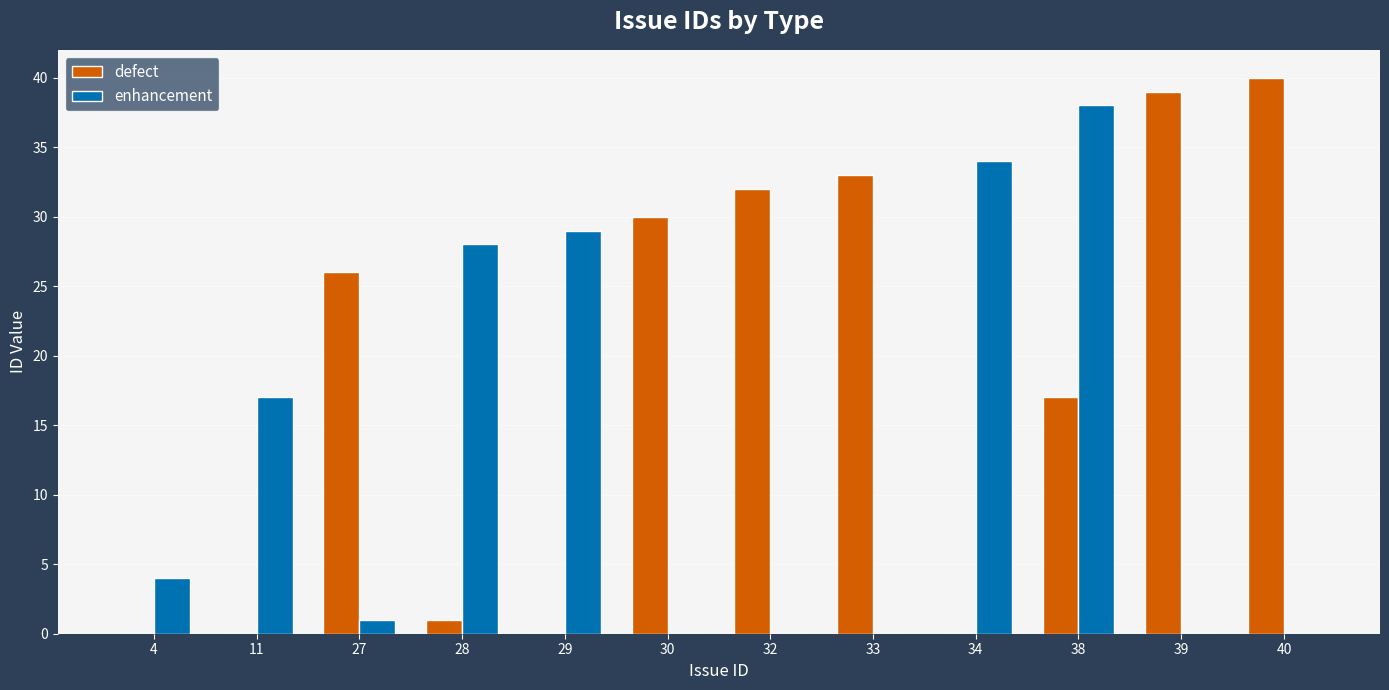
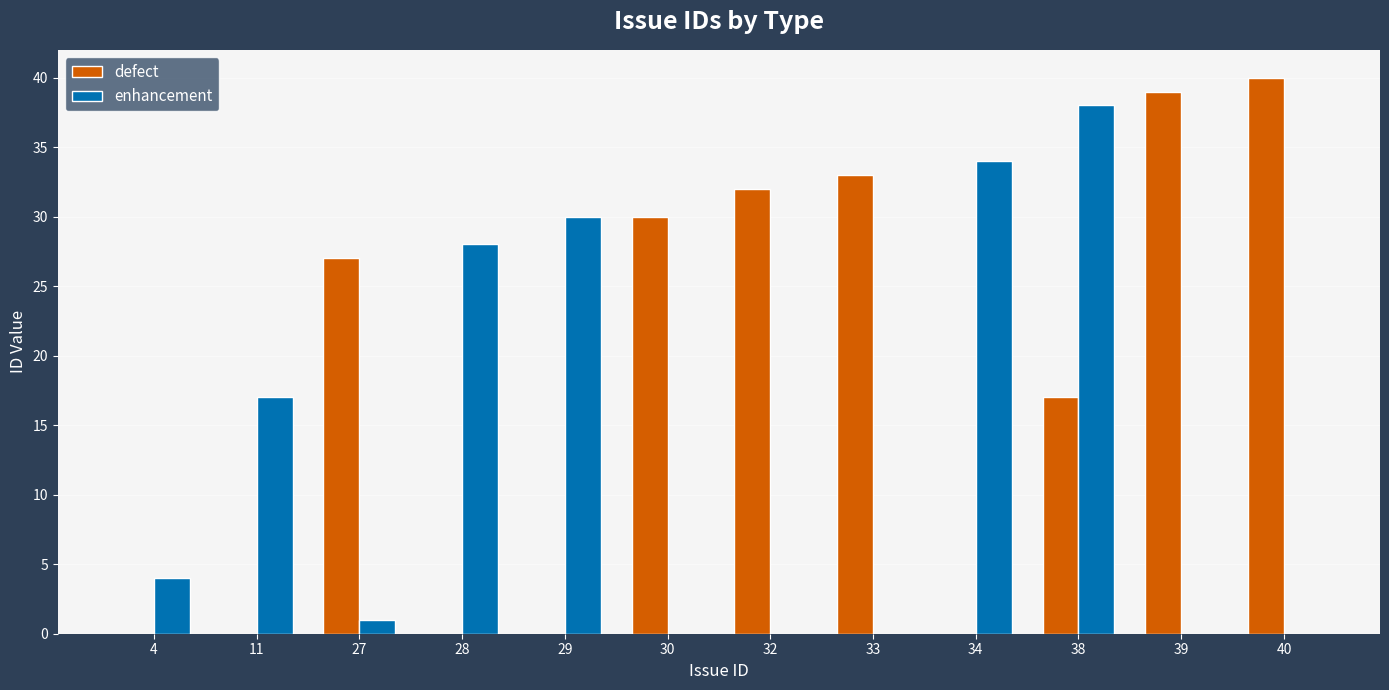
  {
    "defect": {
      "4": 0,
      "11": 0,
-     "27": 26,
-     "28": 1,
+     "27": 27,
+     "28": 0,
      "29": 0,
      "30": 30,
      "32": 32,
      "33": 33,
      "34": 0,
      "38": 17,
      "39": 39,
      "40": 40
    },
    "enhancement": {
      "4": 4,
      "11": 17,
      "27": 1,
      "28": 28,
-     "29": 29,
+     "29": 30,
      "30": 0,
      "32": 0,
      "33": 0,
      "34": 34,
      "38": 38,
      "39": 0,
      "40": 0
    }
  }
